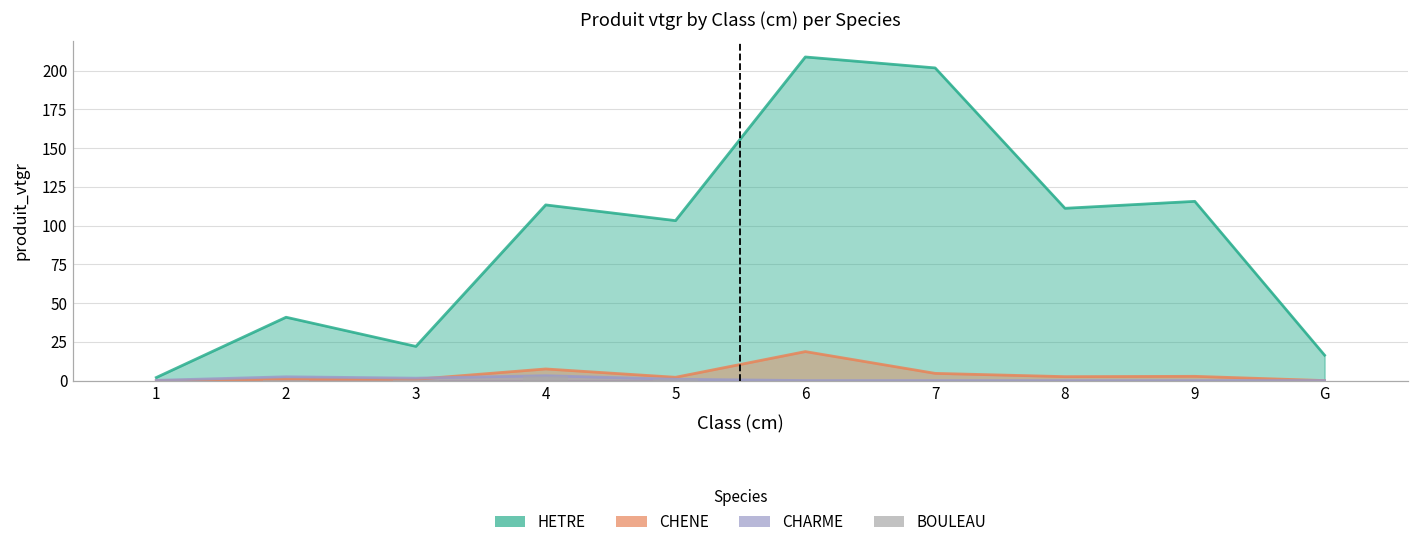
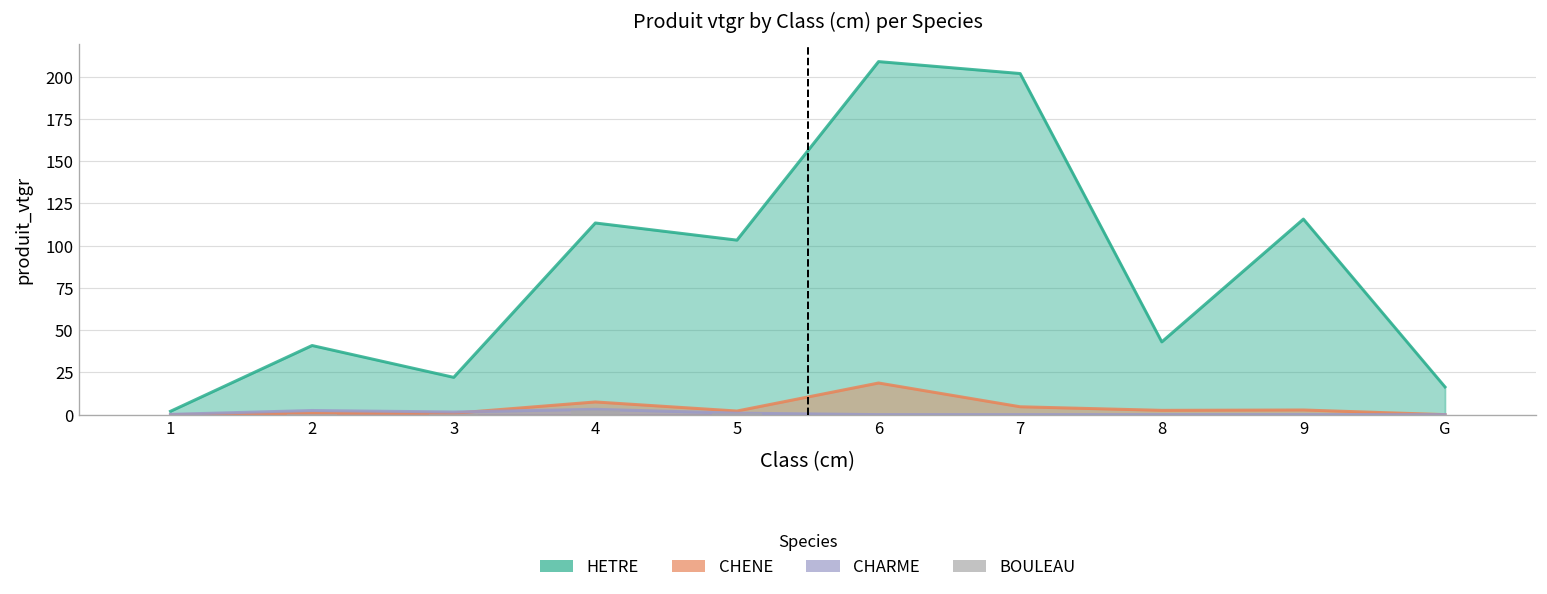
  {
    "HETRE": {
      "1": 2,
      "2": 41,
      "3": 22,
      "4": 113,
      "5": 103,
      "6": 209,
      "7": 202,
-     "8": 111,
+     "8": 43,
      "9": 116,
      "G": 16
    },
    "CHENE": {
      "4": 7,
      "6": 19,
      "7": 5,
      "8": 3,
      "9": 3
    }
  }
